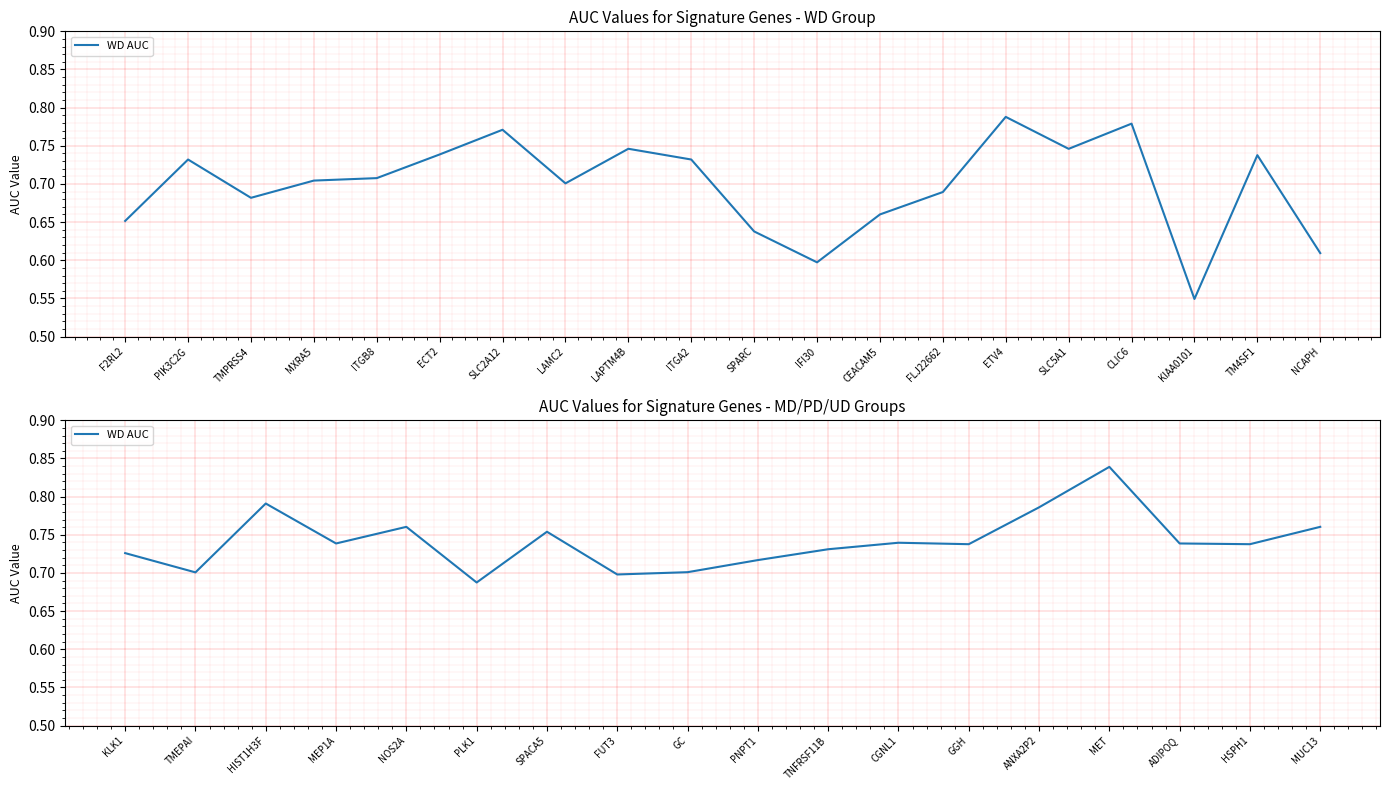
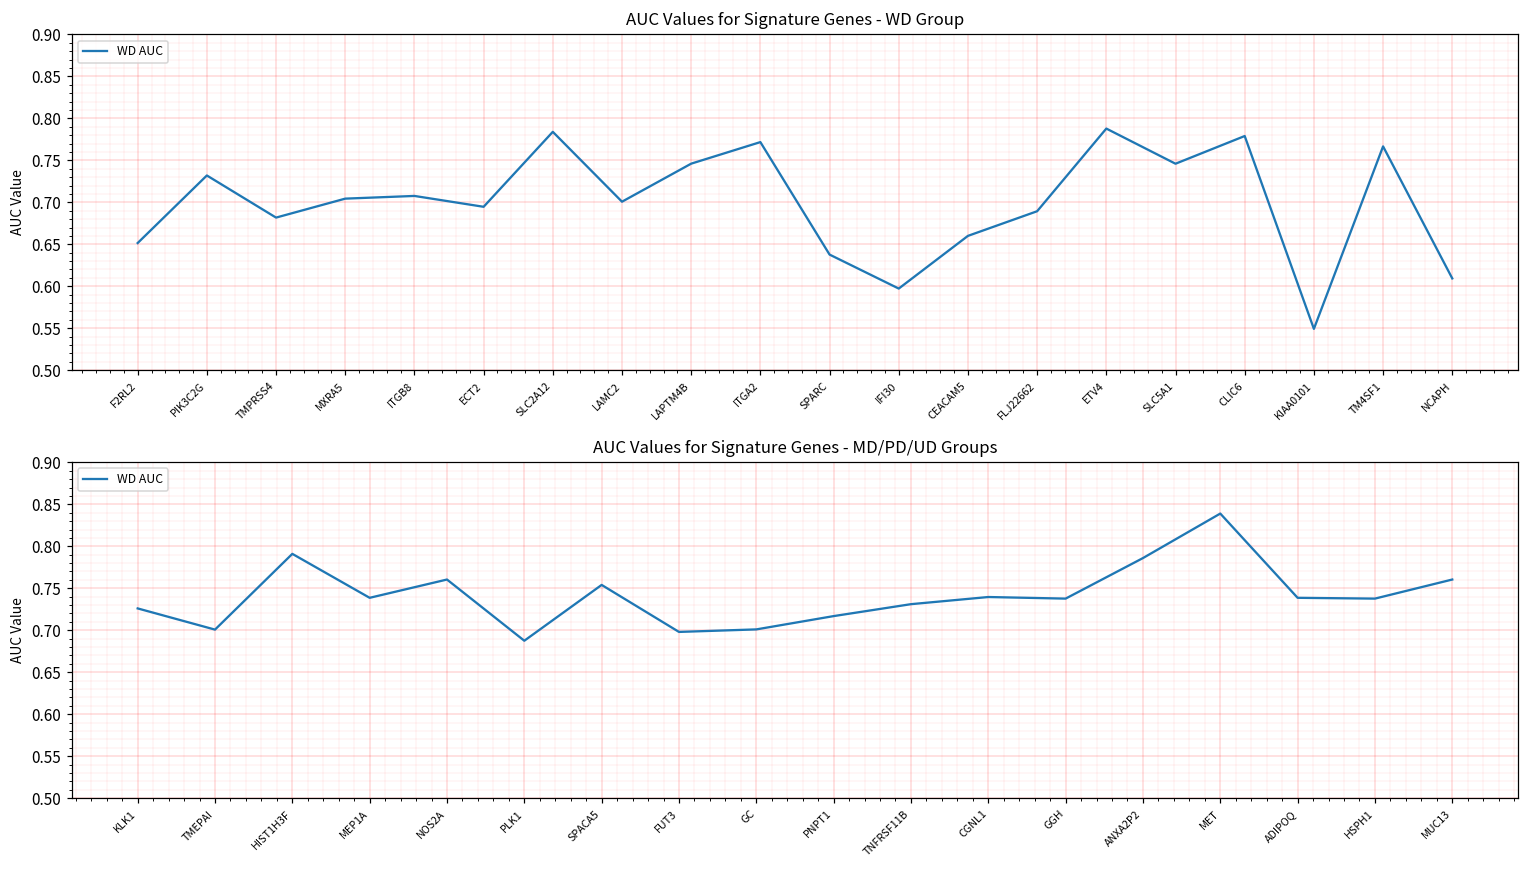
  {
    "AUC Values for Signature Genes - WD Group": {
      "F2RL2": 0.65,
      "PIK3C2G": 0.73,
      "TMPRSS4": 0.68,
      "MXRA5": 0.70,
      "ITGB8": 0.71,
-     "ECT2": 0.74,
-     "SLC2A12": 0.77,
+     "ECT2": 0.69,
+     "SLC2A12": 0.78,
      "LAMC2": 0.70,
      "LAPTM4B": 0.75,
-     "ITGA2": 0.73,
+     "ITGA2": 0.77,
      "SPARC": 0.64,
      "IFI30": 0.60,
      "CEACAM5": 0.66,
      "FLJ22662": 0.69,
      "ETV4": 0.79,
      "SLC5A1": 0.75,
      "CLIC6": 0.78,
      "KIAA0101": 0.55,
-     "TM4SF1": 0.74,
+     "TM4SF1": 0.77,
      "NCAPH": 0.61
    },
    "AUC Values for Signature Genes - MD/PD/UD Groups": {
      "KLK1": 0.73,
      "TMEPAI": 0.70,
      "HIST1H3F": 0.79,
      "MEP1A": 0.74,
      "NOS2A": 0.76,
      "PLK1": 0.69,
      "SPACA5": 0.75,
      "FUT3": 0.70,
      "GC": 0.70,
      "PNPT1": 0.72,
      "TNFRSF11B": 0.73,
      "CGNL1": 0.74,
      "GGH": 0.74,
      "ANXA2P2": 0.79,
      "MET": 0.84,
      "ADIPOQ": 0.74,
      "HSPH1": 0.74,
      "MUC13": 0.76
    }
  }
